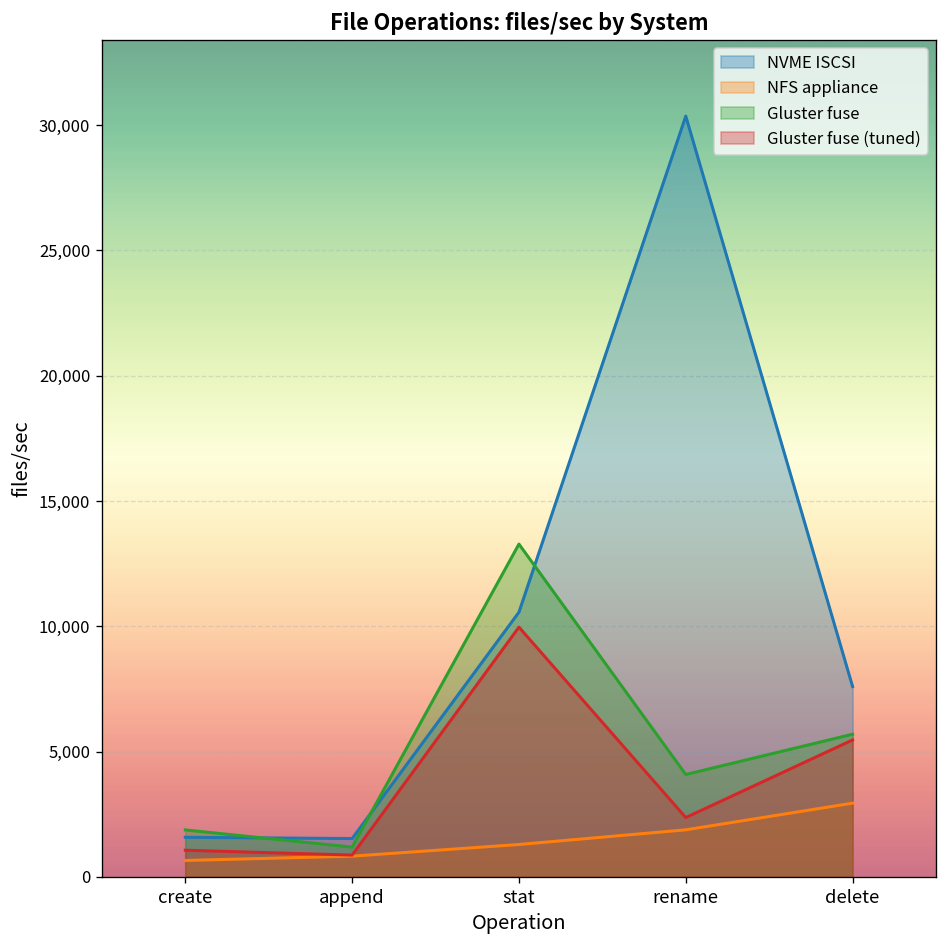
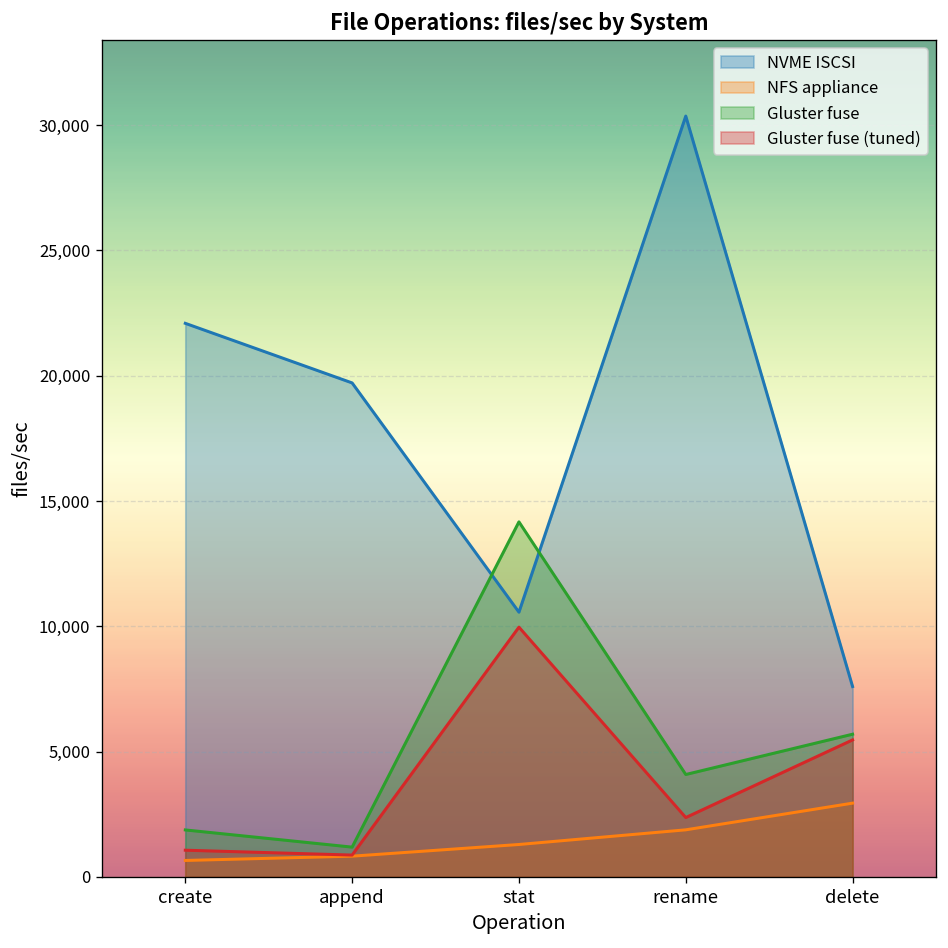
  {
    "NVME ISCSI": {
-     "create": "1,600",
-     "append": "1,500",
+     "create": "22,100",
+     "append": "19,700",
      "stat": "10,600",
      "rename": "30,400",
      "delete": "7,600"
    },
    "Gluster fuse": {
      "create": "1,900",
      "append": "1,200",
-     "stat": "13,300",
+     "stat": "14,200",
      "rename": "4,100",
      "delete": "5,700"
    }
  }
